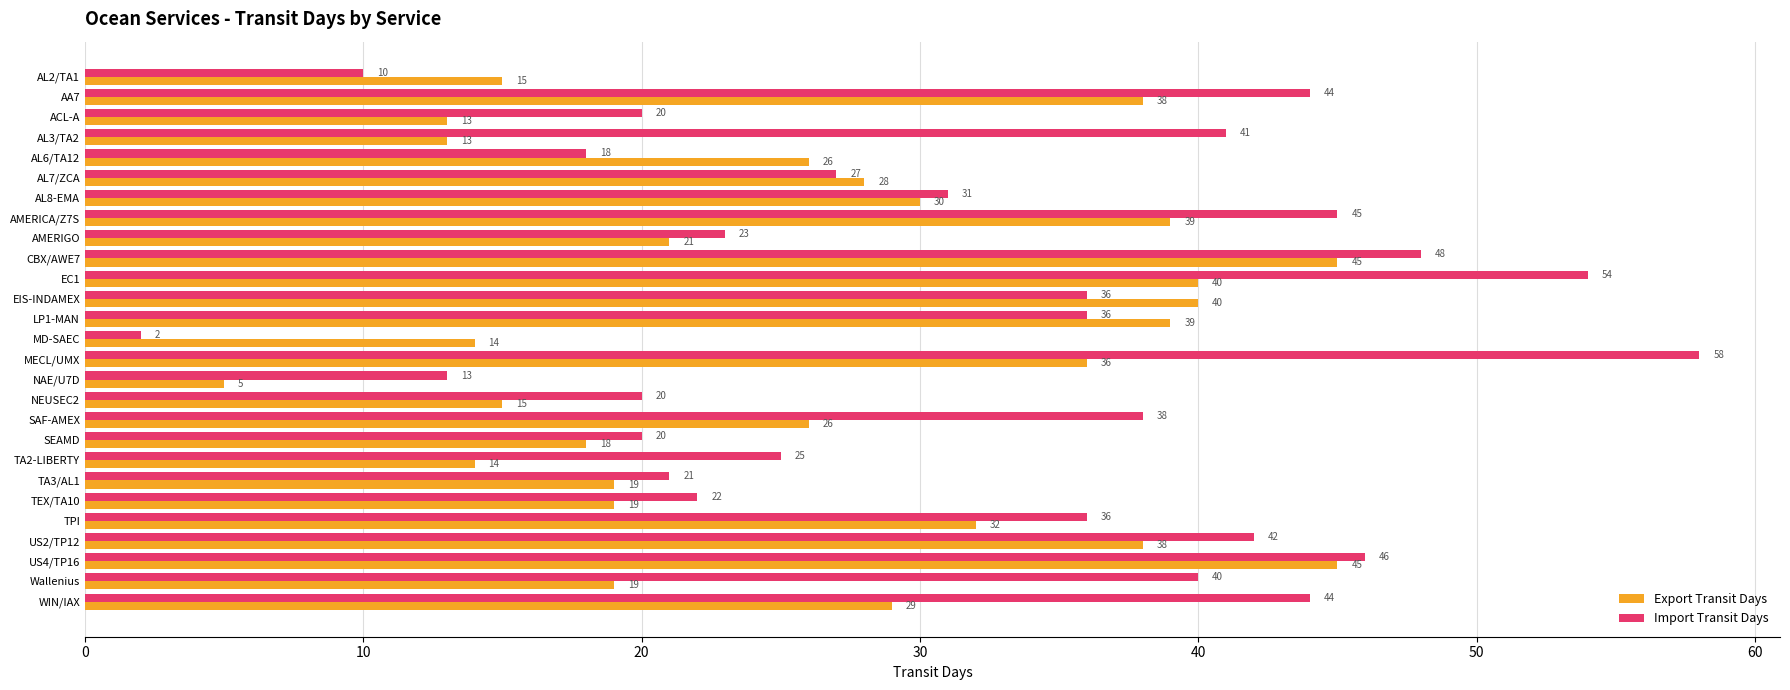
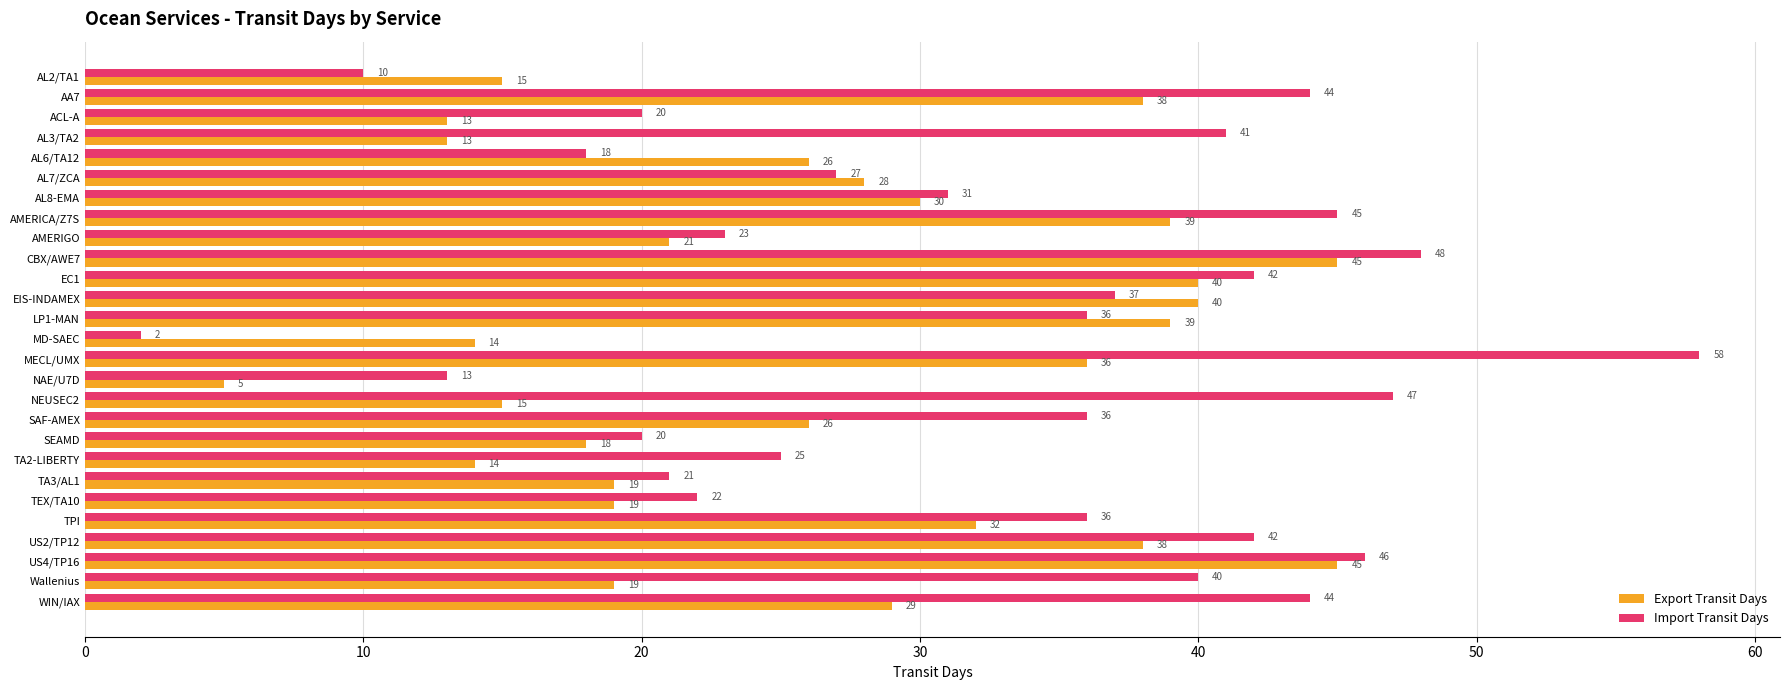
  {
    "Export Transit Days": {
      "AL2/TA1": 15,
      "AA7": 38,
      "ACL-A": 13,
      "AL3/TA2": 13,
      "AL6/TA12": 26,
      "AL7/ZCA": 28,
      "AL8-EMA": 30,
      "AMERICA/Z7S": 39,
      "AMERIGO": 21,
      "CBX/AWE7": 45,
      "EC1": 40,
      "EIS-INDAMEX": 40,
      "LP1-MAN": 39,
      "MD-SAEC": 14,
      "MECL/UMX": 36,
      "NAE/U7D": 5,
      "NEUSEC2": 15,
      "SAF-AMEX": 26,
      "SEAMD": 18,
      "TA2-LIBERTY": 14,
      "TA3/AL1": 19,
      "TEX/TA10": 19,
      "TPI": 32,
      "US2/TP12": 38,
      "US4/TP16": 45,
      "Wallenius": 19,
      "WIN/IAX": 29
    },
    "Import Transit Days": {
      "AL2/TA1": 10,
      "AA7": 44,
      "ACL-A": 20,
      "AL3/TA2": 41,
      "AL6/TA12": 18,
      "AL7/ZCA": 27,
      "AL8-EMA": 31,
      "AMERICA/Z7S": 45,
      "AMERIGO": 23,
      "CBX/AWE7": 48,
-     "EC1": 54,
-     "EIS-INDAMEX": 36,
+     "EC1": 42,
+     "EIS-INDAMEX": 37,
      "LP1-MAN": 36,
      "MD-SAEC": 2,
      "MECL/UMX": 58,
      "NAE/U7D": 13,
-     "NEUSEC2": 20,
-     "SAF-AMEX": 38,
+     "NEUSEC2": 47,
+     "SAF-AMEX": 36,
      "SEAMD": 20,
      "TA2-LIBERTY": 25,
      "TA3/AL1": 21,
      "TEX/TA10": 22,
      "TPI": 36,
      "US2/TP12": 42,
      "US4/TP16": 46,
      "Wallenius": 40,
      "WIN/IAX": 44
    }
  }
